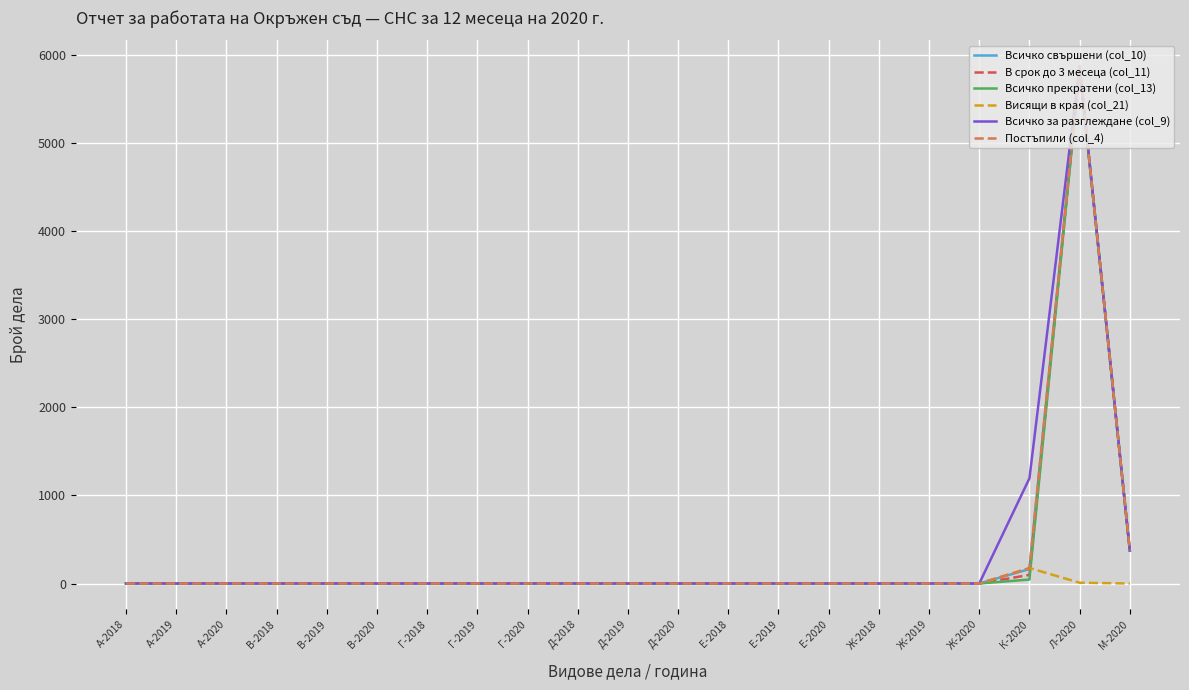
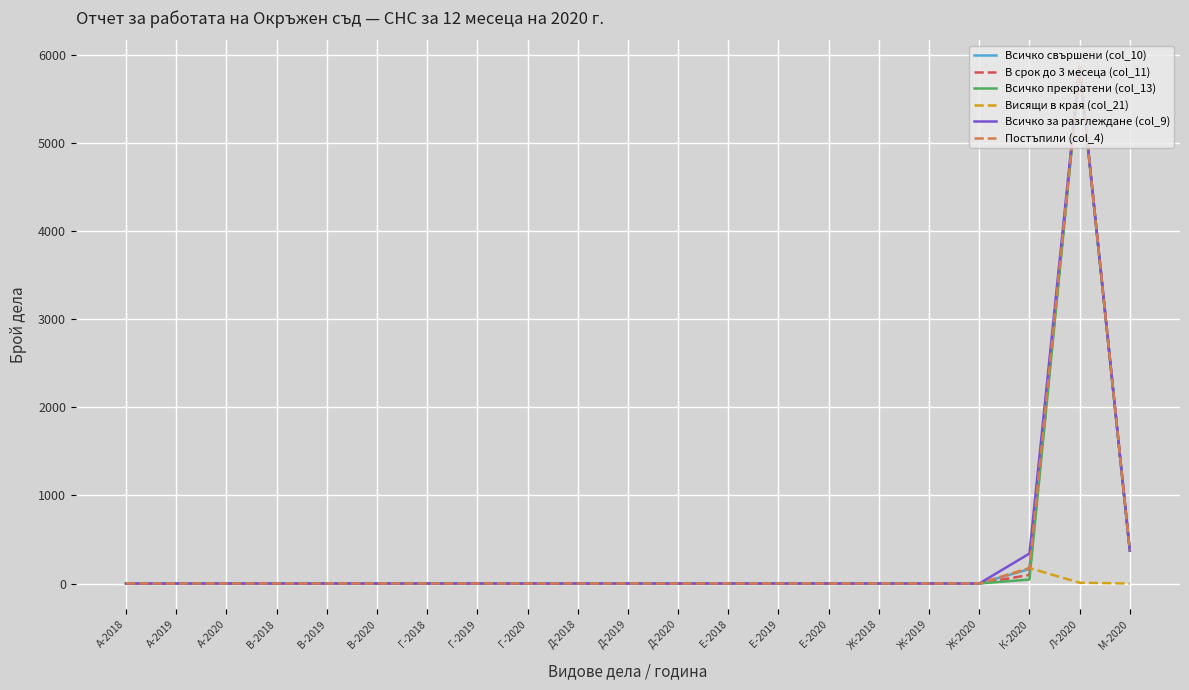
  {
    "Всичко прекратени (col_13)": {
      "К-2020": 0
    },
    "Висящи в края (col_21)": {
      "Л-2020": 0,
      "М-2020": 0
    },
    "Всичко за разглеждане (col_9)": {
-     "К-2020": 1200
+     "К-2020": 300
    }
  }
